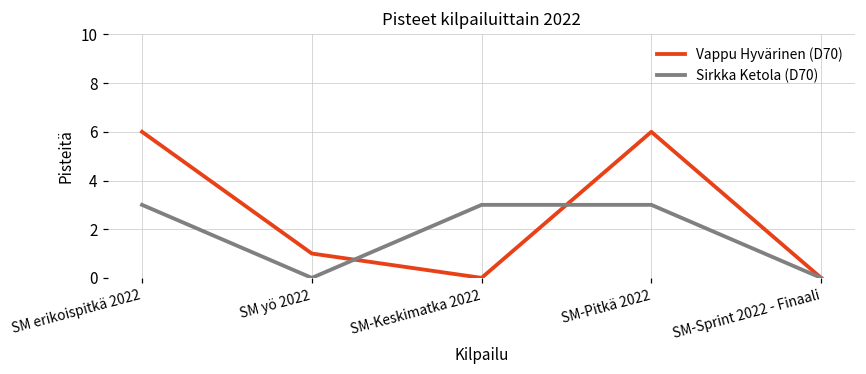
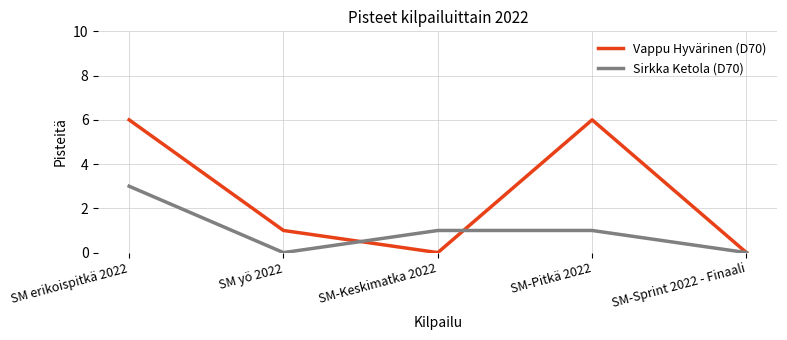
  {
    "Vappu Hyvärinen (D70)": {
      "SM erikoispitkä 2022": 6,
      "SM yö 2022": 1,
      "SM-Keskimatka 2022": 0,
      "SM-Pitkä 2022": 6
    },
    "Sirkka Ketola (D70)": {
      "SM erikoispitkä 2022": 3,
      "SM yö 2022": 0,
-     "SM-Keskimatka 2022": 3,
-     "SM-Pitkä 2022": 3
+     "SM-Keskimatka 2022": 1,
+     "SM-Pitkä 2022": 1
    }
  }
